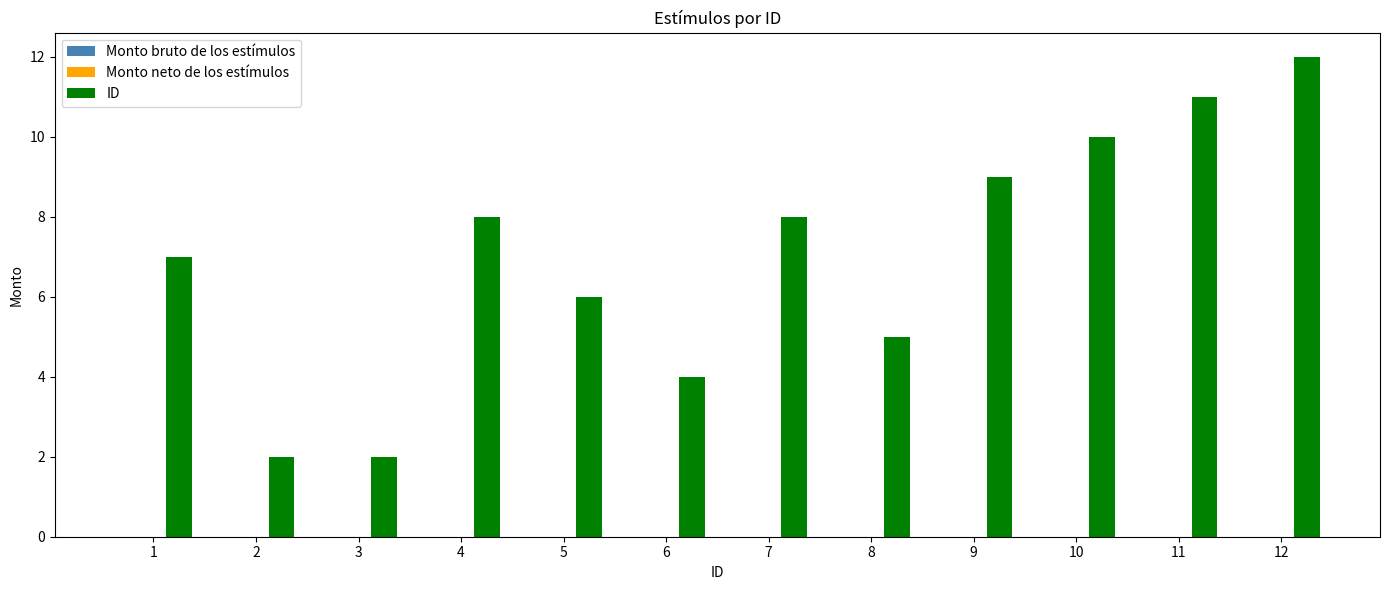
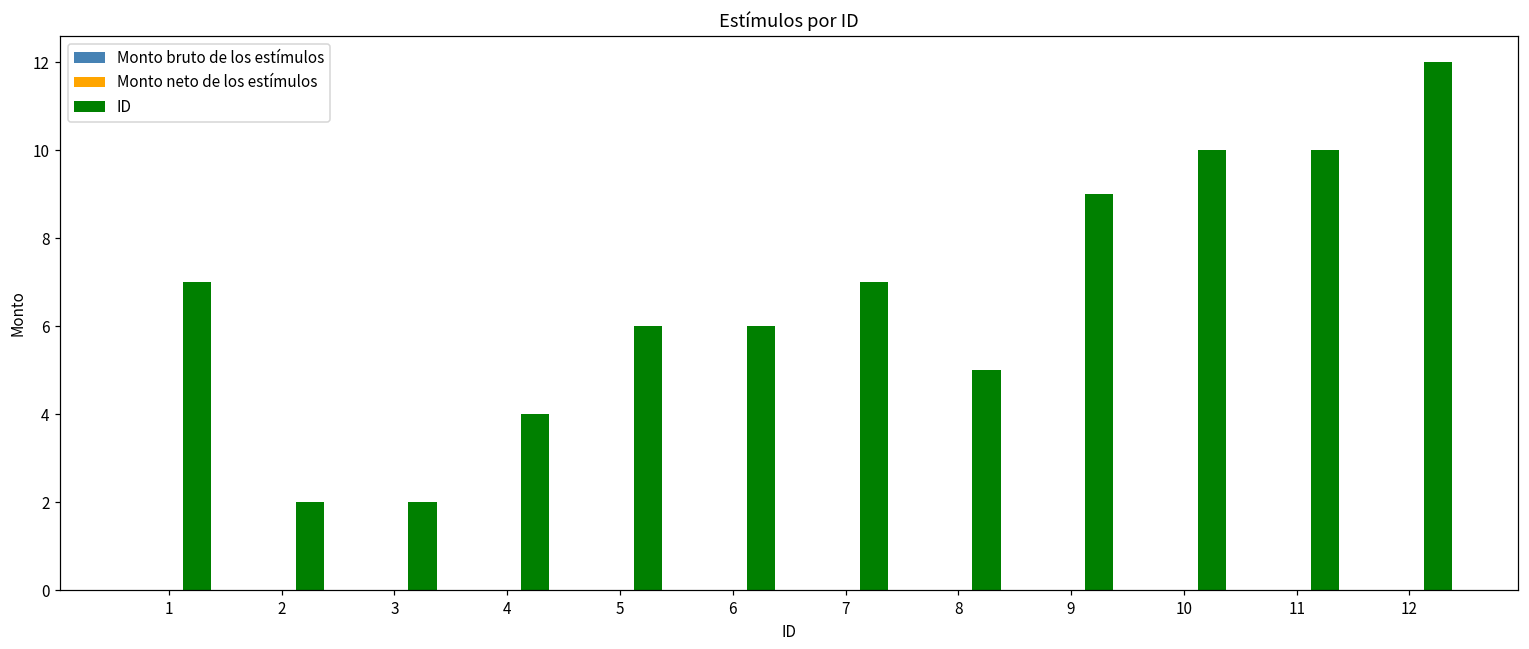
  {
    "Monto bruto de los estímulos": {
      "1": 0,
      "2": 0,
      "3": 0,
      "4": 0,
      "5": 0,
      "6": 0,
      "7": 0,
      "8": 0,
      "9": 0,
      "10": 0,
      "11": 0,
      "12": 0
    },
    "Monto neto de los estímulos": {
      "1": 0,
      "2": 0,
      "3": 0,
      "4": 0,
      "5": 0,
      "6": 0,
      "7": 0,
      "8": 0,
      "9": 0,
      "10": 0,
      "11": 0,
      "12": 0
    },
    "ID": {
      "1": 7,
      "2": 2,
      "3": 2,
-     "4": 8,
+     "4": 4,
      "5": 6,
-     "6": 4,
-     "7": 8,
+     "6": 6,
+     "7": 7,
      "8": 5,
      "9": 9,
      "10": 10,
-     "11": 11,
+     "11": 10,
      "12": 12
    }
  }
